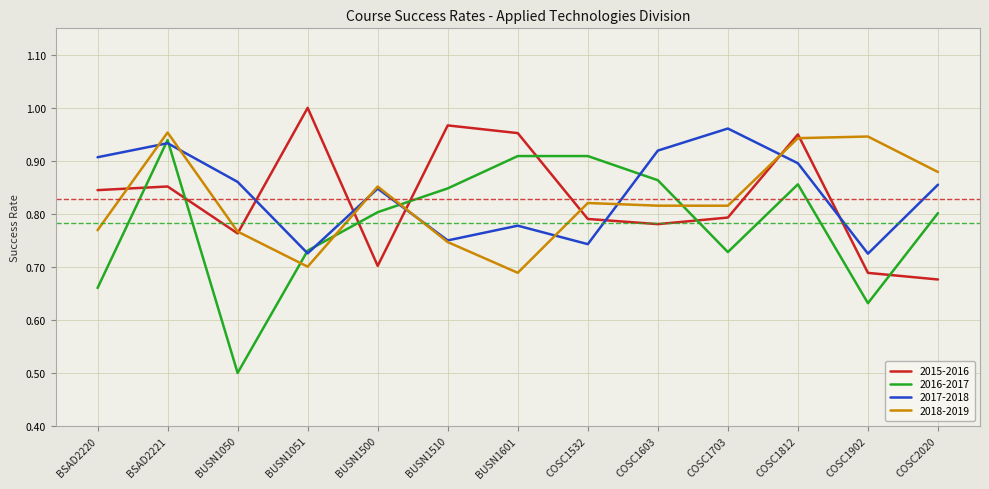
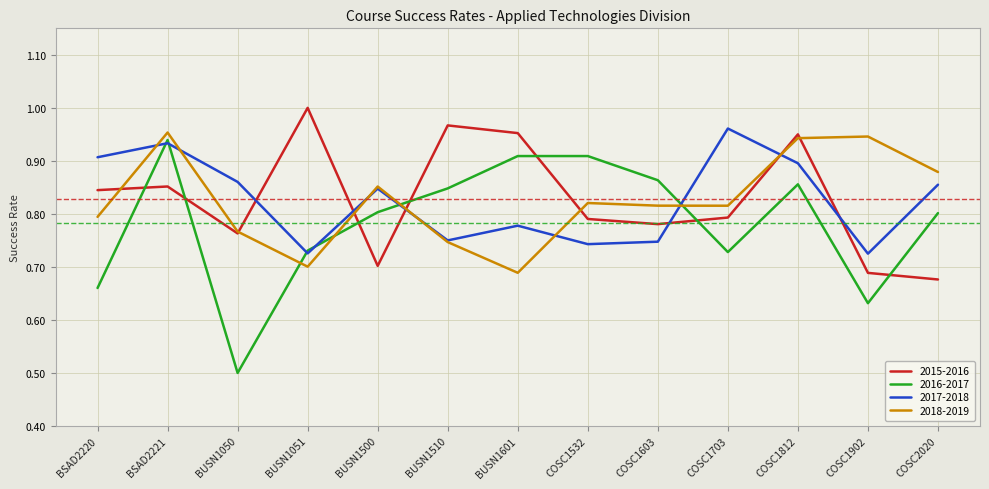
  {
    "2015-2016": {
      "BSAD2220": 0.84,
      "BSAD2221": 0.85,
      "BUSN1051": 1.00,
      "BUSN1500": 0.70,
      "BUSN1510": 0.97,
      "BUSN1601": 0.95,
      "COSC1532": 0.79,
      "COSC1603": 0.78,
      "COSC1703": 0.79,
      "COSC1812": 0.95,
      "COSC1902": 0.69,
      "COSC2020": 0.68
    },
    "2016-2017": {
      "BSAD2220": 0.66,
      "BSAD2221": 0.94,
      "BUSN1050": 0.50,
      "BUSN1051": 0.73,
      "BUSN1500": 0.80,
      "BUSN1510": 0.85,
      "BUSN1601": 0.91,
      "COSC1532": 0.91,
      "COSC1603": 0.86,
      "COSC1703": 0.73,
      "COSC1812": 0.86,
      "COSC1902": 0.63,
      "COSC2020": 0.80
    },
    "2017-2018": {
      "BSAD2220": 0.91,
      "BSAD2221": 0.93,
      "BUSN1050": 0.86,
      "BUSN1051": 0.73,
      "BUSN1601": 0.78,
      "COSC1532": 0.74,
-     "COSC1603": 0.92,
+     "COSC1603": 0.75,
      "COSC1703": 0.96,
      "COSC1812": 0.90,
      "COSC1902": 0.72,
      "COSC2020": 0.86
    },
    "2018-2019": {
-     "BSAD2220": 0.77,
+     "BSAD2220": 0.79,
      "BSAD2221": 0.95,
      "BUSN1051": 0.70,
      "BUSN1601": 0.69,
      "COSC1532": 0.82,
      "COSC1603": 0.82,
      "COSC1703": 0.82,
      "COSC1812": 0.94,
      "COSC1902": 0.95,
      "COSC2020": 0.88
    }
  }
